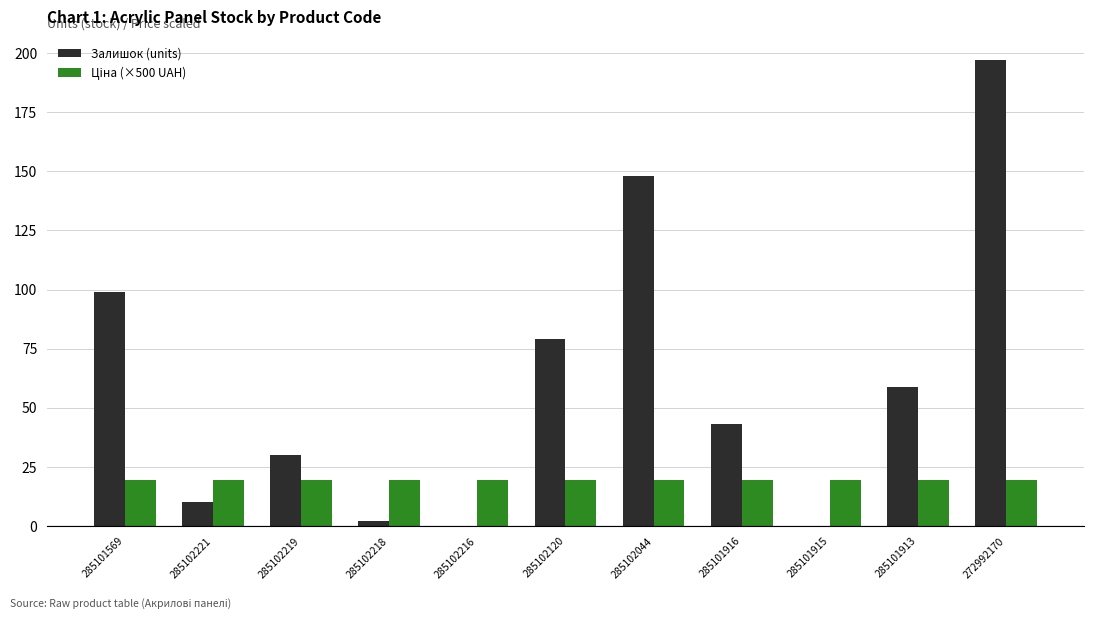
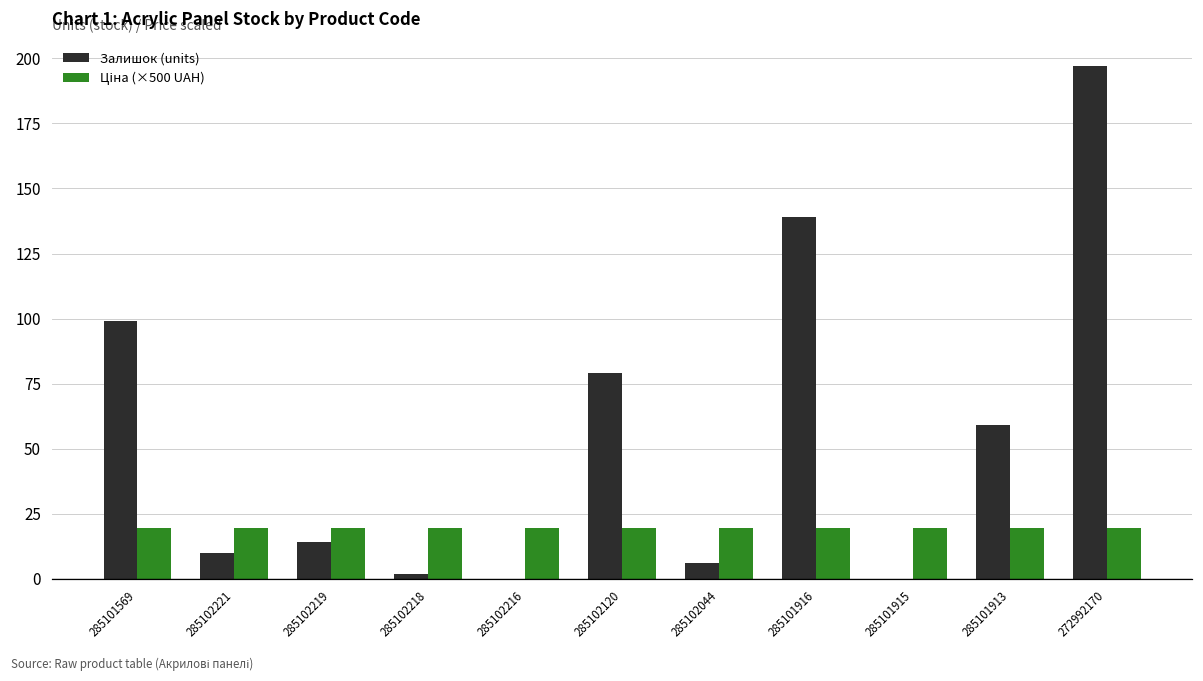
  {
    "Залишок (units)": {
      "285101569": 99,
      "285102221": 10,
-     "285102219": 30,
+     "285102219": 14,
      "285102218": 2,
      "285102216": 0,
      "285102120": 79,
-     "285102044": 148,
-     "285101916": 43,
+     "285102044": 6,
+     "285101916": 139,
      "285101915": 0,
      "285101913": 59,
      "272992170": 197
    },
    "Ціна (×500 UAH)": {
      "285101569": 19,
      "285102221": 19,
      "285102219": 19,
      "285102218": 19,
      "285102216": 19,
      "285102120": 19,
      "285102044": 19,
      "285101916": 19,
      "285101915": 19,
      "285101913": 19,
      "272992170": 19
    }
  }
